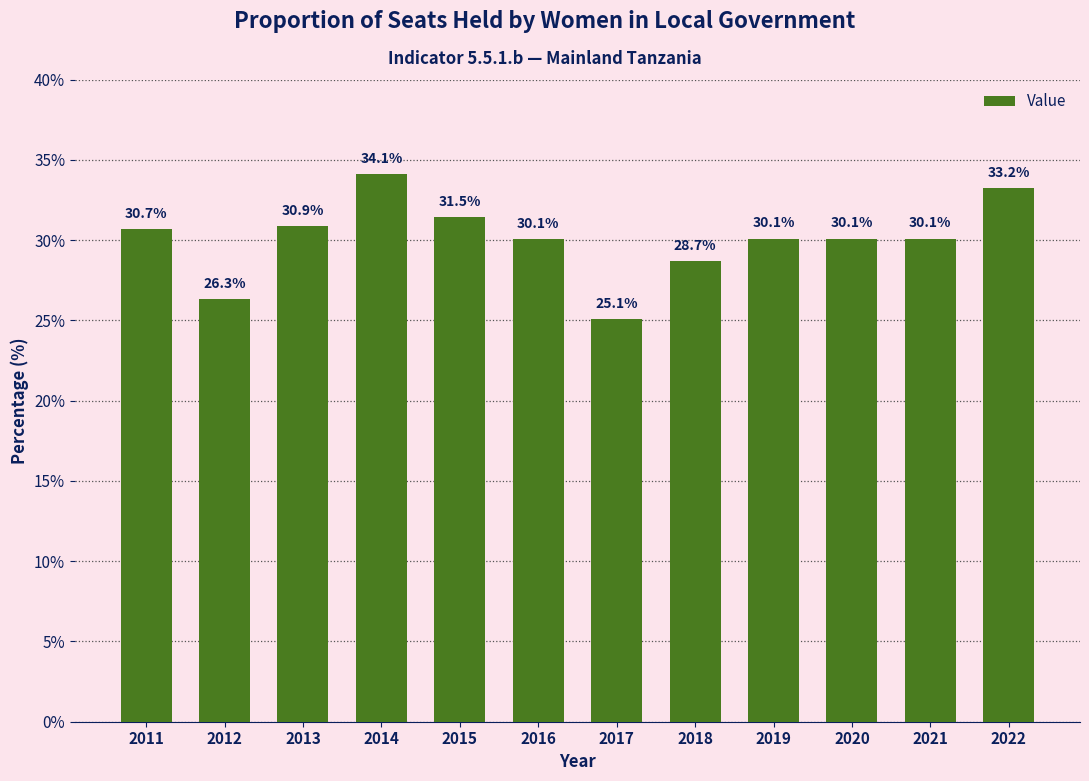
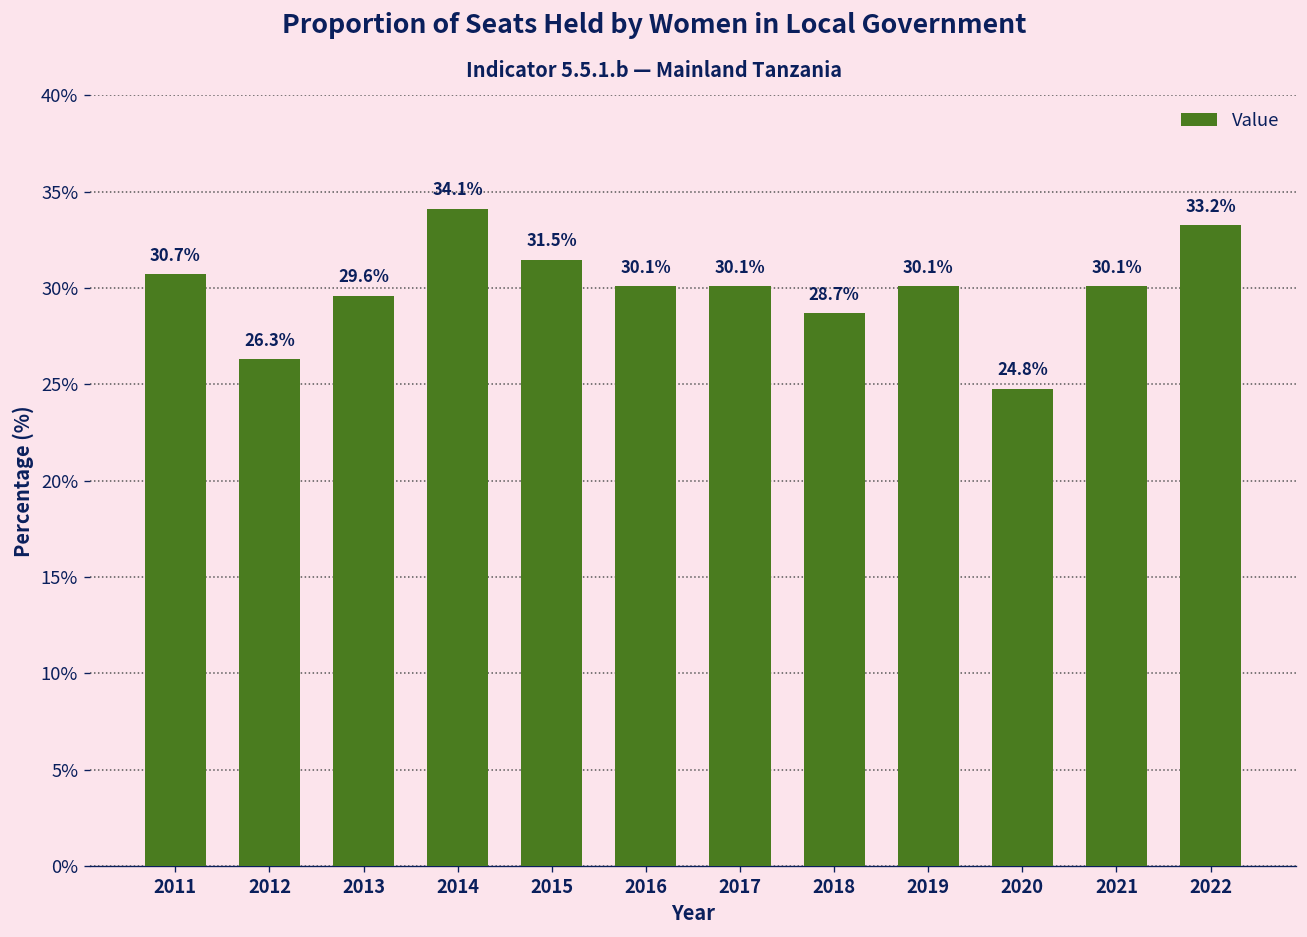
  {
    "2011": "30.7%",
    "2012": "26.3%",
-   "2013": "30.9%",
+   "2013": "29.6%",
    "2014": "34.1%",
    "2015": "31.5%",
    "2016": "30.1%",
-   "2017": "25.1%",
+   "2017": "30.1%",
    "2018": "28.7%",
    "2019": "30.1%",
-   "2020": "30.1%",
+   "2020": "24.8%",
    "2021": "30.1%",
    "2022": "33.2%"
  }
